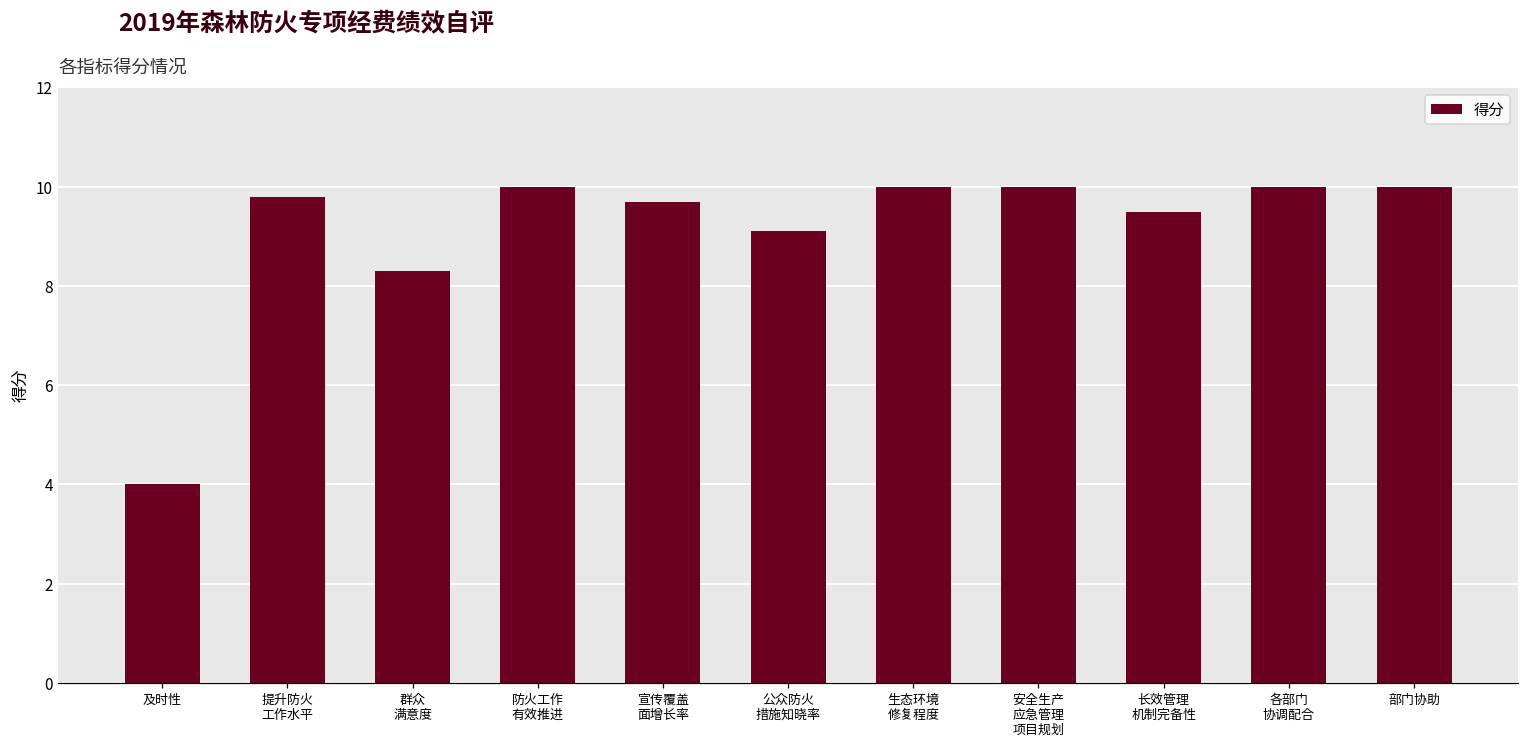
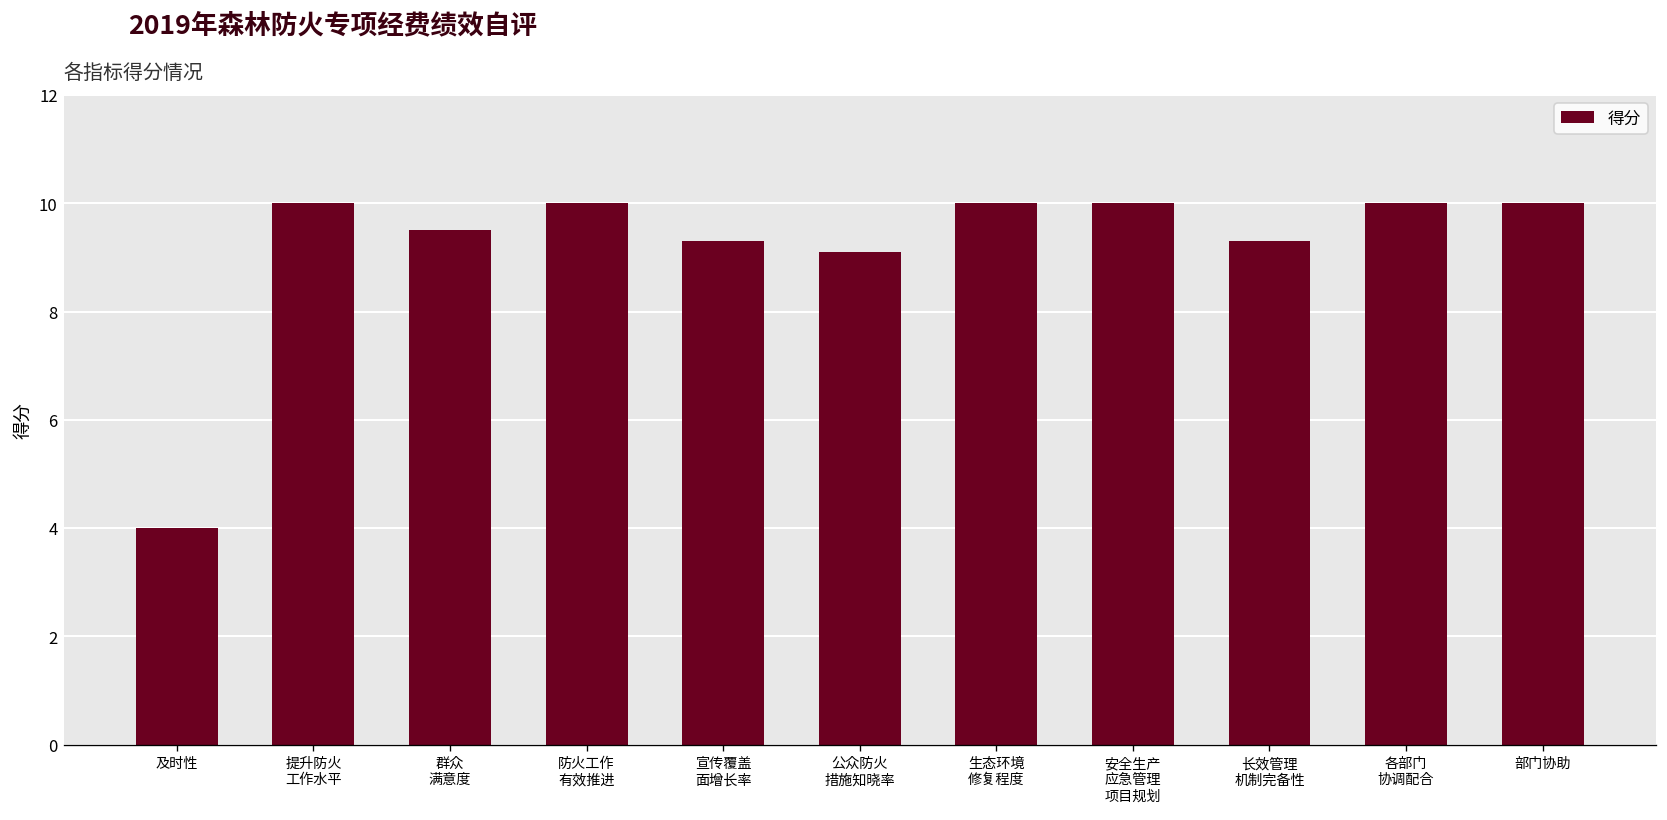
  {
    "及时性": 4.0,
-   "提升防火 工作水平": 9.8,
-   "群众 满意度": 8.3,
+   "提升防火 工作水平": 10.0,
+   "群众 满意度": 9.5,
    "防火工作 有效推进": 10.0,
-   "宣传覆盖 面增长率": 9.7,
+   "宣传覆盖 面增长率": 9.3,
    "公众防火 措施知晓率": 9.1,
    "生态环境 修复程度": 10.0,
    "安全生产 应急管理 项目规划": 10.0,
-   "长效管理 机制完备性": 9.5,
+   "长效管理 机制完备性": 9.3,
    "各部门 协调配合": 10.0,
    "部门协助": 10.0
  }
